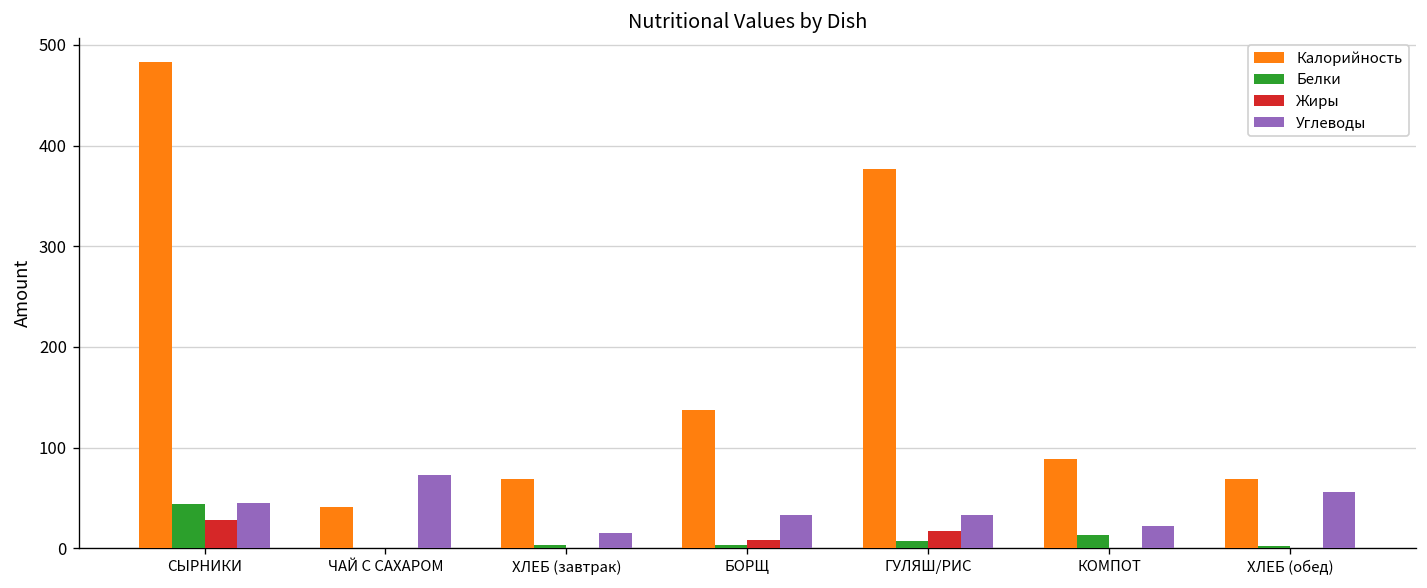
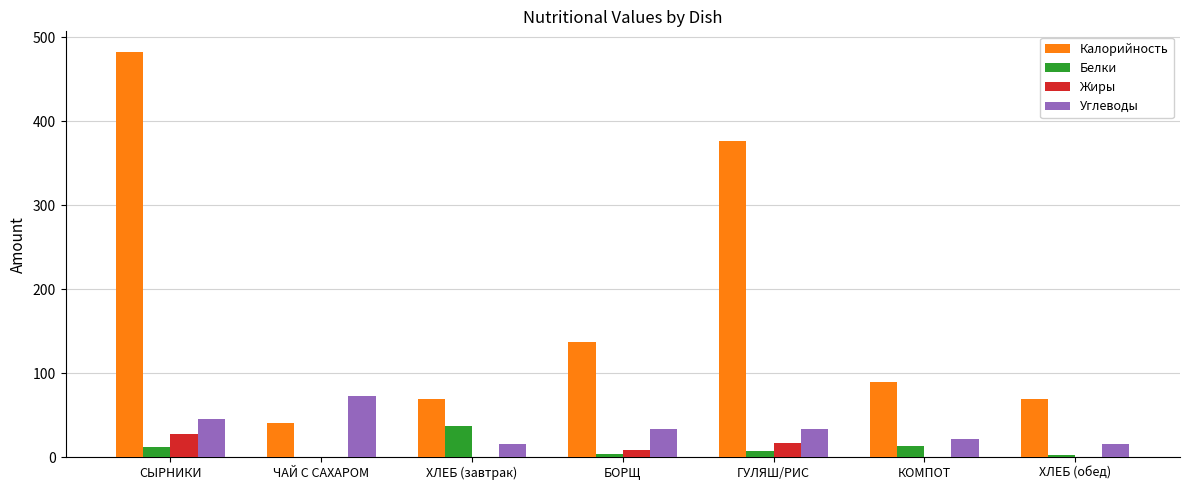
  {
    "Калорийность": {
      "СЫРНИКИ": 480,
      "ЧАЙ С САХАРОМ": 40,
      "ХЛЕБ (завтрак)": 70,
      "БОРЩ": 140,
      "ГУЛЯШ/РИС": 380,
      "КОМПОТ": 90,
      "ХЛЕБ (обед)": 70
    },
    "Белки": {
-     "СЫРНИКИ": 40,
+     "СЫРНИКИ": 10,
      "ЧАЙ С САХАРОМ": 0,
-     "ХЛЕБ (завтрак)": 0,
+     "ХЛЕБ (завтрак)": 40,
      "БОРЩ": 0,
      "ГУЛЯШ/РИС": 10,
      "КОМПОТ": 10
    },
    "Жиры": {
      "СЫРНИКИ": 30,
      "ЧАЙ С САХАРОМ": 0,
      "ХЛЕБ (завтрак)": 0,
      "БОРЩ": 10,
      "ГУЛЯШ/РИС": 20,
      "КОМПОТ": 0,
      "ХЛЕБ (обед)": 0
    },
    "Углеводы": {
      "СЫРНИКИ": 50,
      "ЧАЙ С САХАРОМ": 70,
      "ХЛЕБ (завтрак)": 20,
      "БОРЩ": 30,
      "ГУЛЯШ/РИС": 30,
      "КОМПОТ": 20,
-     "ХЛЕБ (обед)": 60
+     "ХЛЕБ (обед)": 20
    }
  }
